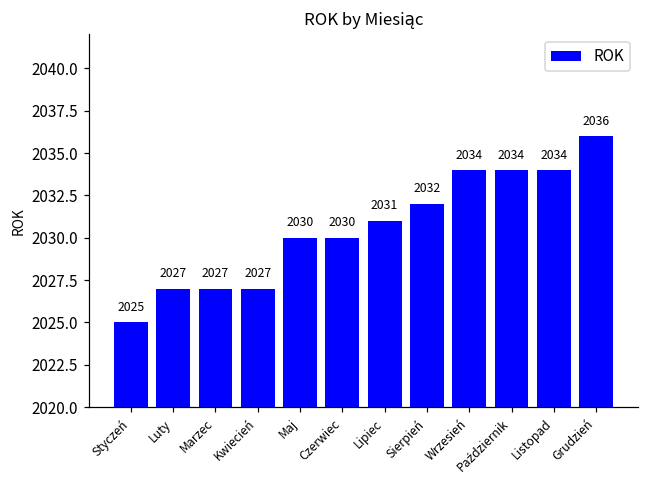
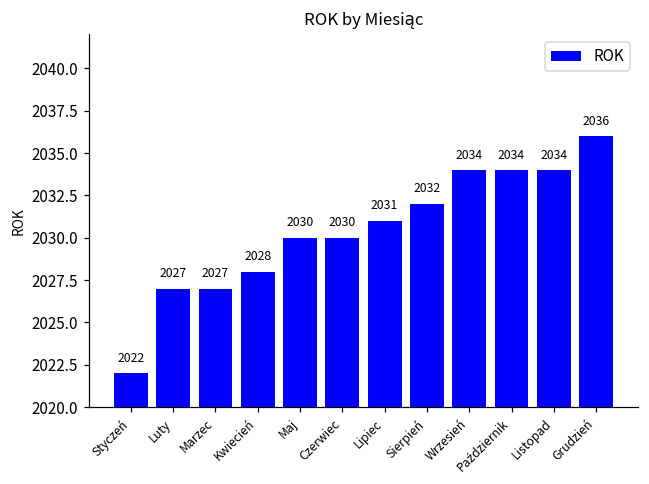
  {
-   "Styczeń": 2025,
+   "Styczeń": 2022,
    "Luty": 2027,
    "Marzec": 2027,
-   "Kwiecień": 2027,
+   "Kwiecień": 2028,
    "Maj": 2030,
    "Czerwiec": 2030,
    "Lipiec": 2031,
    "Sierpień": 2032,
    "Wrzesień": 2034,
    "Październik": 2034,
    "Listopad": 2034,
    "Grudzień": 2036
  }
